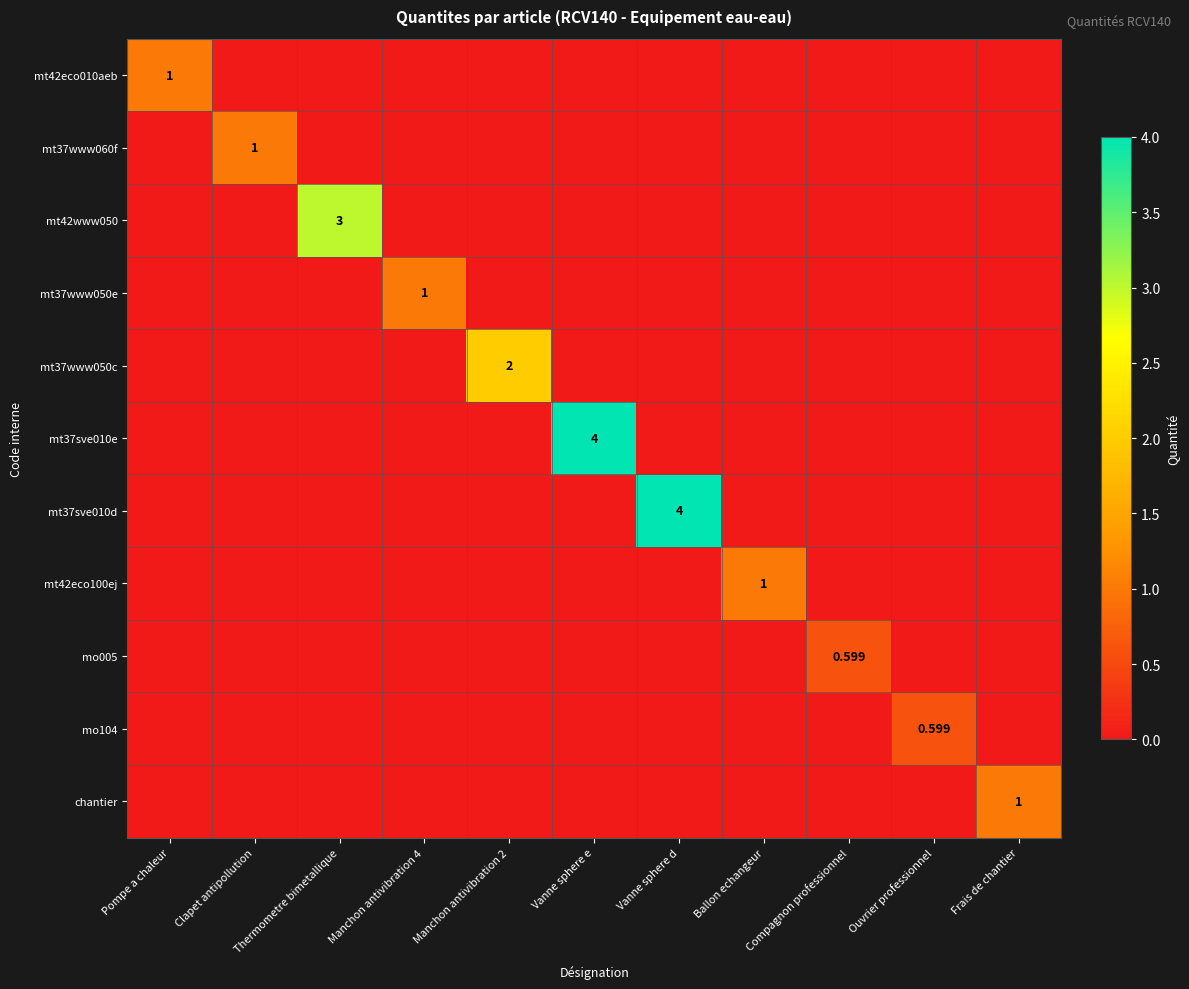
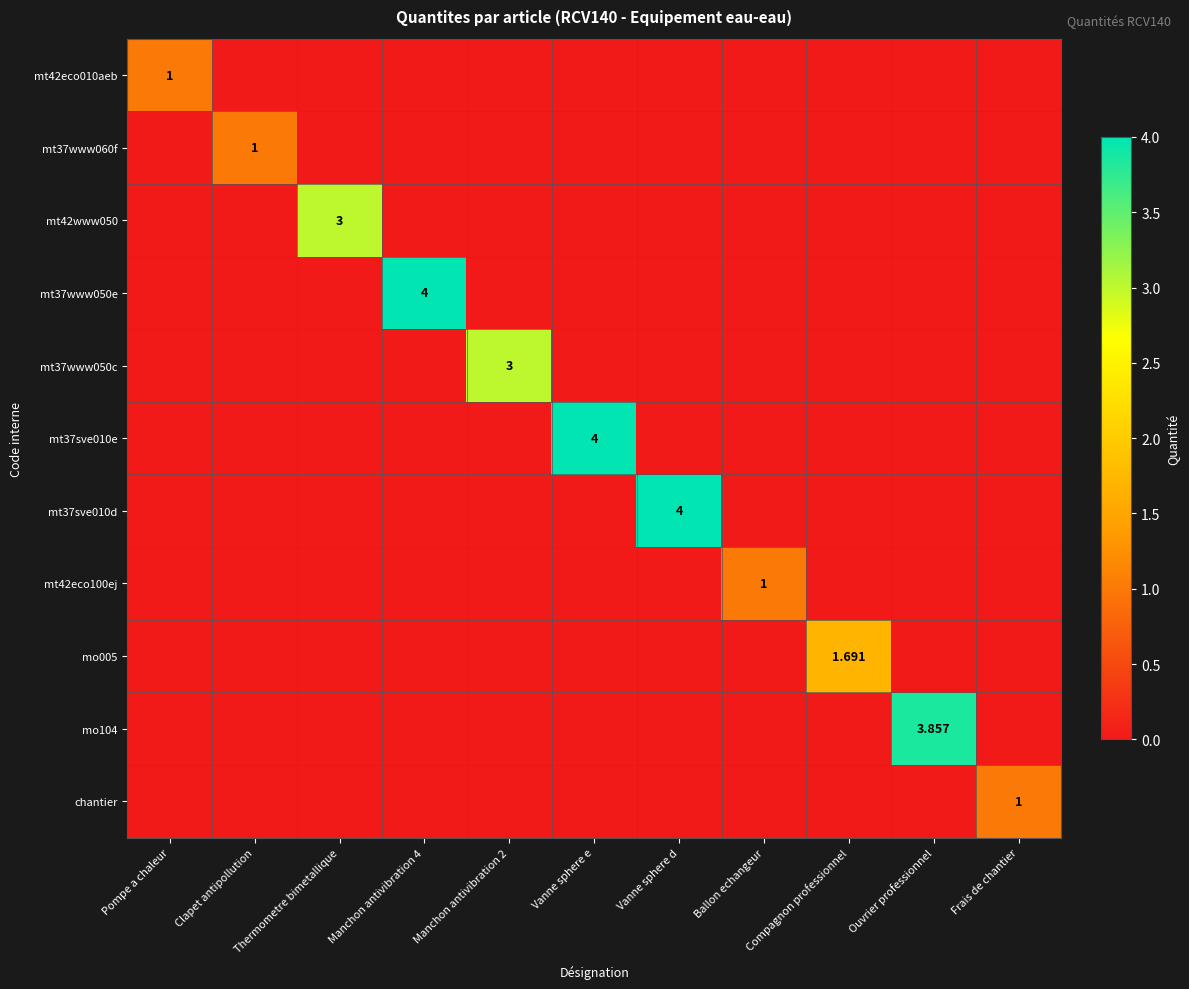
  {
    "mt42eco010aeb": {
      "Pompe a chaleur": 1
    },
    "mt37www060f": {
      "Clapet antipollution": 1
    },
    "mt42www050": {
      "Thermometre bimetallique": 3
    },
    "mt37www050e": {
-     "Manchon antivibration 4": 1
+     "Manchon antivibration 4": 4
    },
    "mt37www050c": {
-     "Manchon antivibration 2": 2
+     "Manchon antivibration 2": 3
    },
    "mt37sve010e": {
      "Vanne sphere e": 4
    },
    "mt37sve010d": {
      "Vanne sphere d": 4
    },
    "mt42eco100ej": {
      "Ballon echangeur": 1
    },
    "mo005": {
-     "Compagnon professionnel": 0.599
+     "Compagnon professionnel": 1.691
    },
    "mo104": {
-     "Ouvrier professionnel": 0.599
+     "Ouvrier professionnel": 3.857
    },
    "chantier": {
      "Frais de chantier": 1
    }
  }
